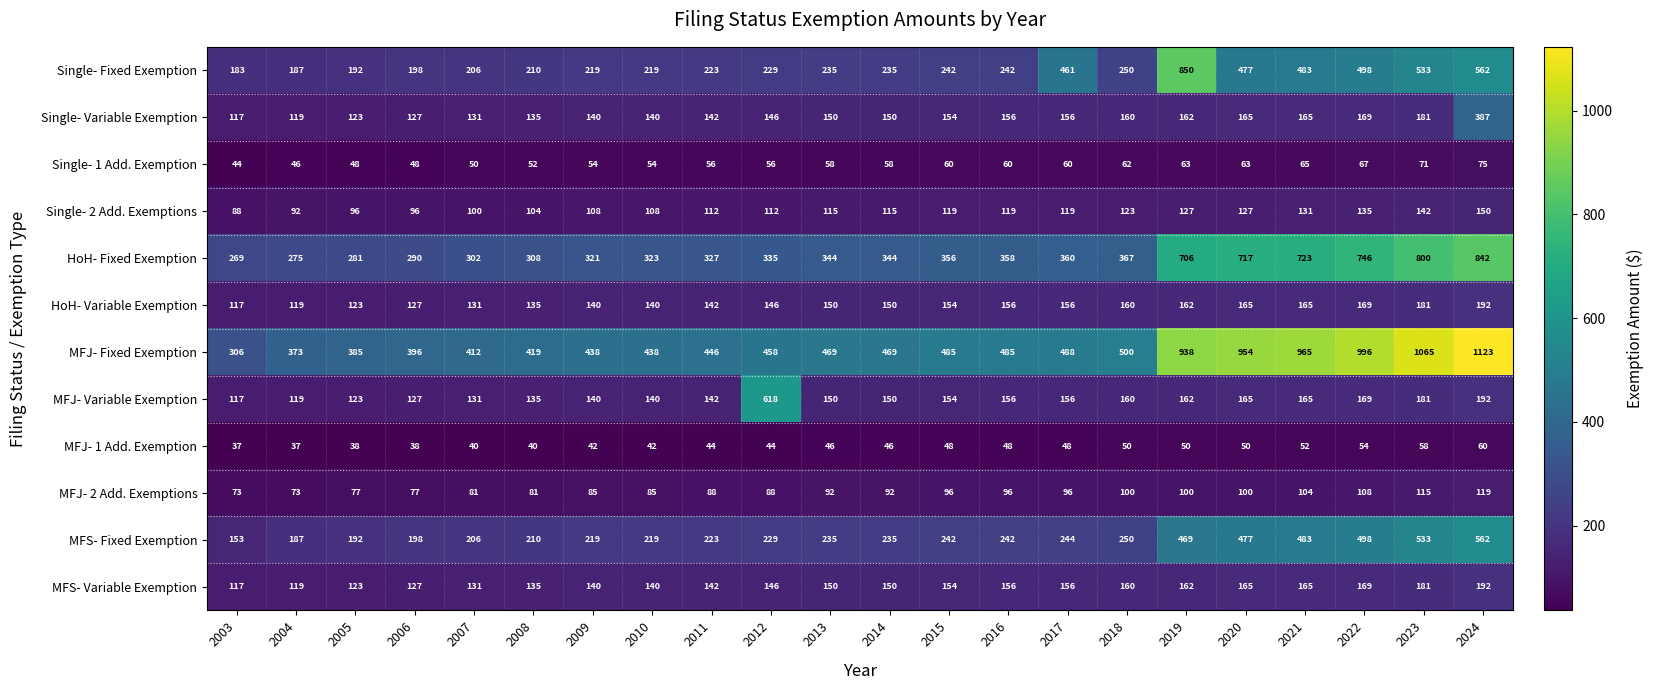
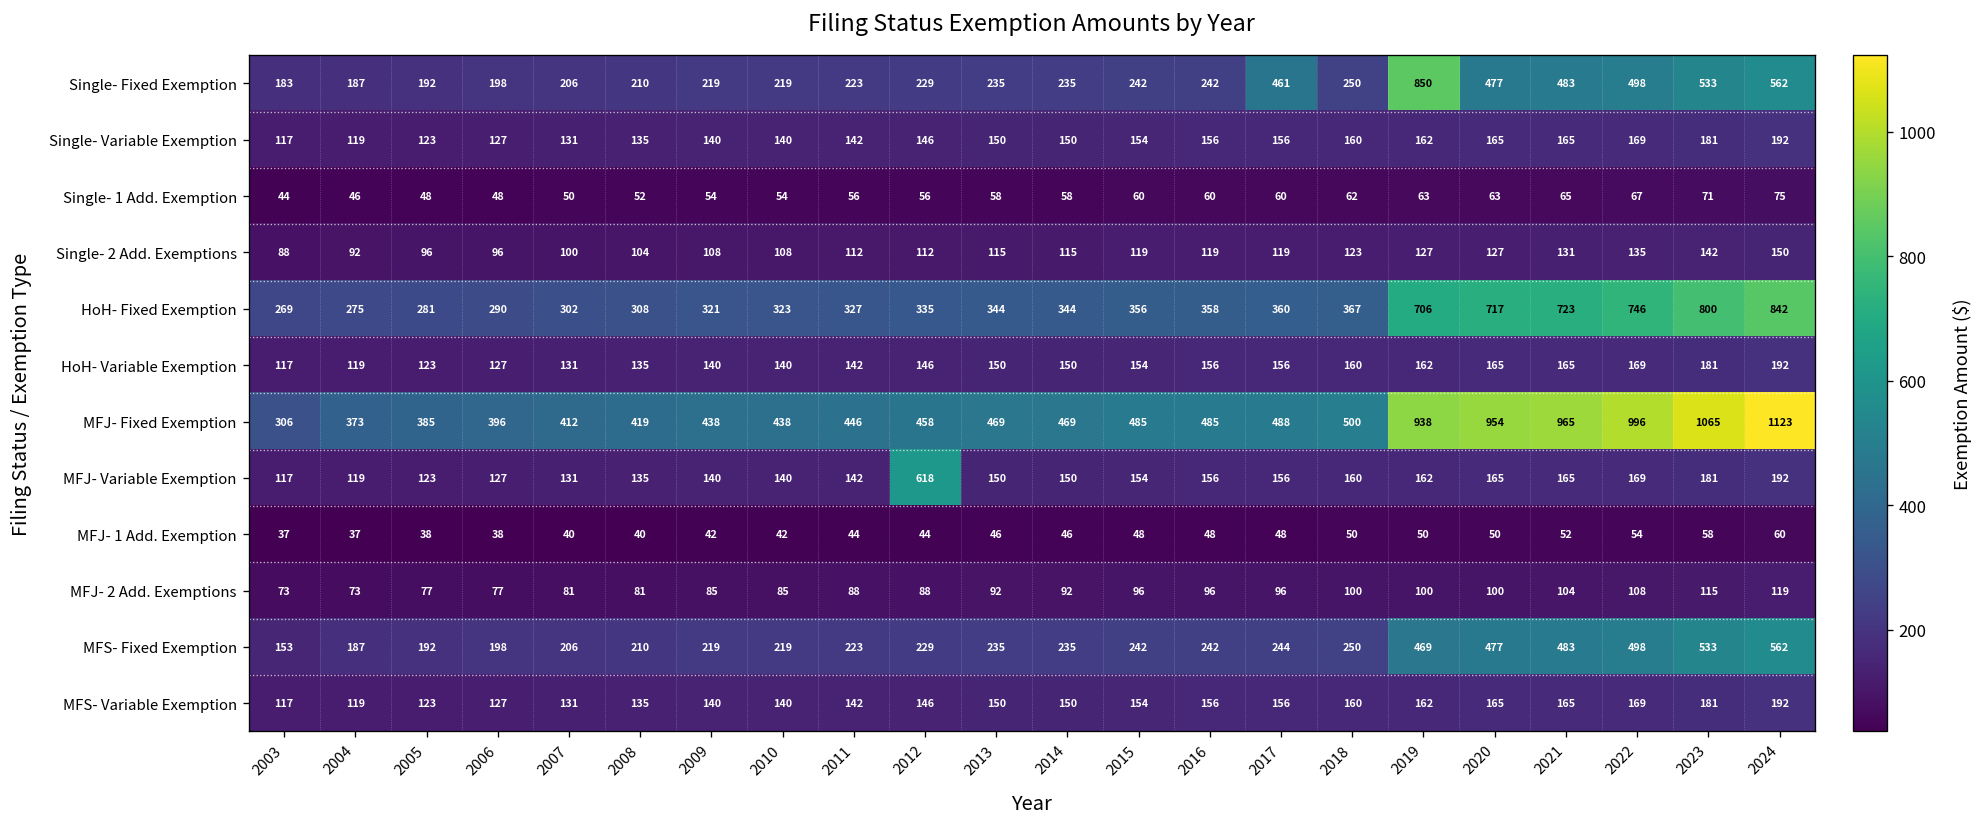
  {
    "Single- Variable Exemption": {
      "2003": 117,
      "2004": 119,
      "2005": 123,
      "2006": 127,
      "2007": 131,
      "2008": 135,
      "2009": 140,
      "2010": 140,
      "2011": 142,
      "2012": 146,
      "2013": 150,
      "2014": 150,
      "2015": 154,
      "2016": 156,
      "2017": 156,
      "2018": 160,
      "2019": 162,
      "2020": 165,
      "2021": 165,
      "2022": 169,
      "2023": 181,
-     "2024": 387
+     "2024": 192
    }
  }
